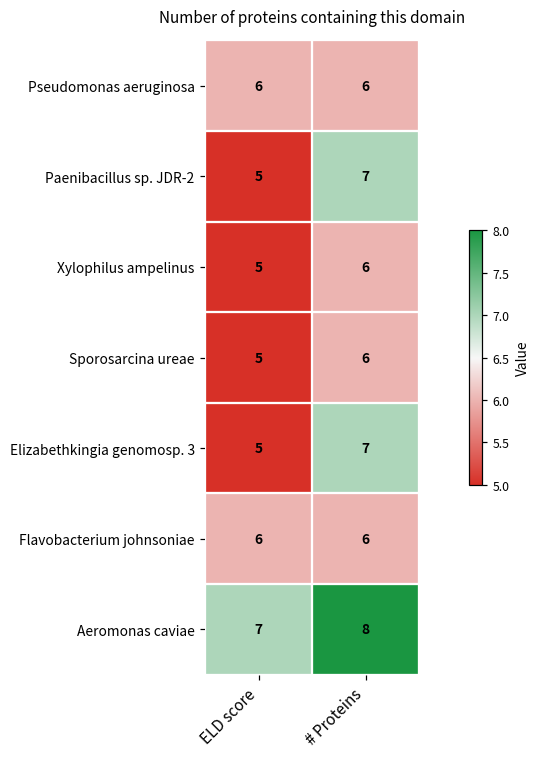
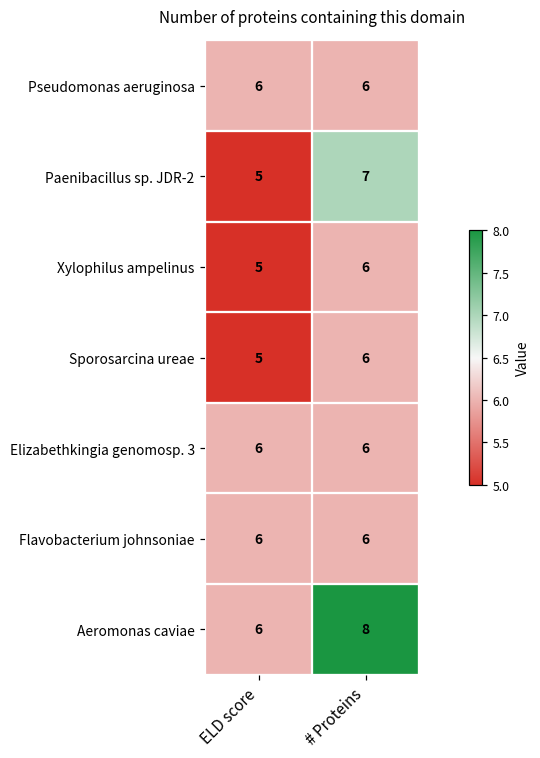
  {
    "Pseudomonas aeruginosa": {
      "ELD score": 6,
      "# Proteins": 6
    },
    "Paenibacillus sp. JDR-2": {
      "ELD score": 5,
      "# Proteins": 7
    },
    "Xylophilus ampelinus": {
      "ELD score": 5,
      "# Proteins": 6
    },
    "Sporosarcina ureae": {
      "ELD score": 5,
      "# Proteins": 6
    },
    "Elizabethkingia genomosp. 3": {
-     "ELD score": 5,
-     "# Proteins": 7
+     "ELD score": 6,
+     "# Proteins": 6
    },
    "Flavobacterium johnsoniae": {
      "ELD score": 6,
      "# Proteins": 6
    },
    "Aeromonas caviae": {
-     "ELD score": 7,
+     "ELD score": 6,
      "# Proteins": 8
    }
  }
